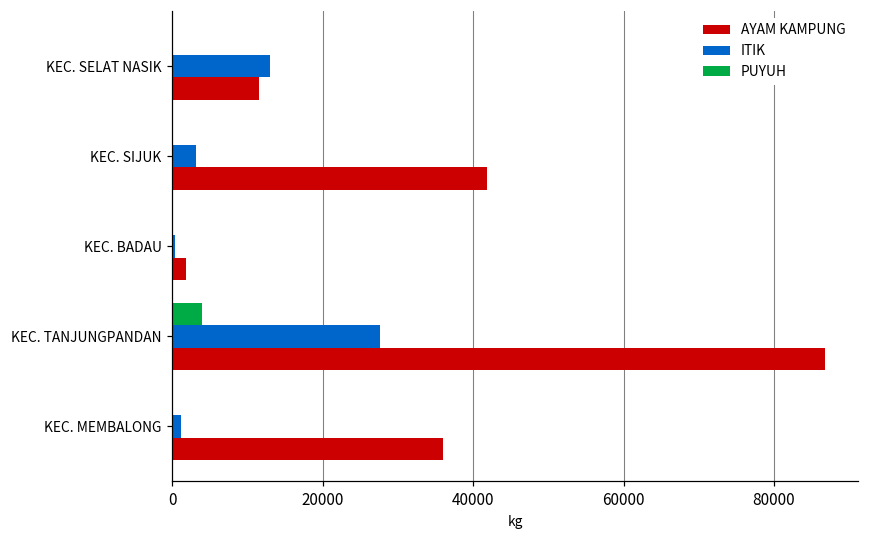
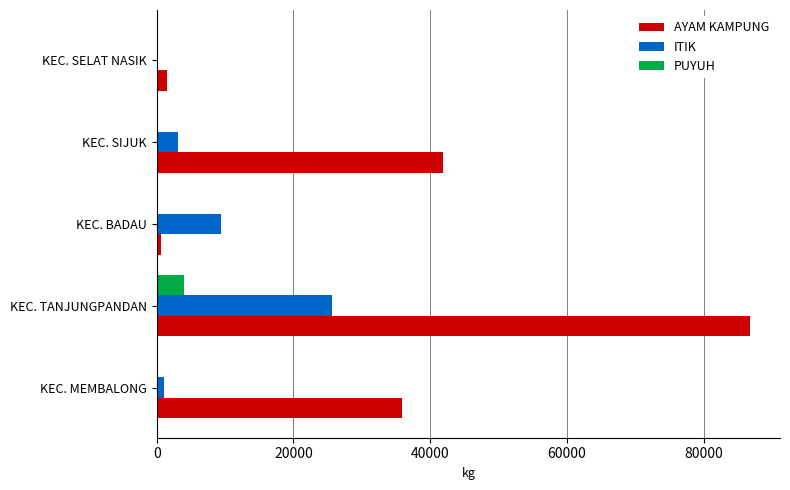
  {
    "AYAM KAMPUNG": {
-     "KEC. SELAT NASIK": 12000,
+     "KEC. SELAT NASIK": 2000,
      "KEC. SIJUK": 42000,
-     "KEC. BADAU": 2000,
+     "KEC. BADAU": 1000,
      "KEC. TANJUNGPANDAN": 87000,
      "KEC. MEMBALONG": 36000
    },
    "ITIK": {
-     "KEC. SELAT NASIK": 13000,
+     "KEC. SELAT NASIK": 0,
      "KEC. SIJUK": 3000,
-     "KEC. BADAU": 0,
-     "KEC. TANJUNGPANDAN": 28000,
+     "KEC. BADAU": 9000,
+     "KEC. TANJUNGPANDAN": 26000,
      "KEC. MEMBALONG": 1000
    },
    "PUYUH": {
      "KEC. SELAT NASIK": 0,
      "KEC. SIJUK": 0,
      "KEC. BADAU": 0,
      "KEC. TANJUNGPANDAN": 4000,
      "KEC. MEMBALONG": 0
    }
  }
